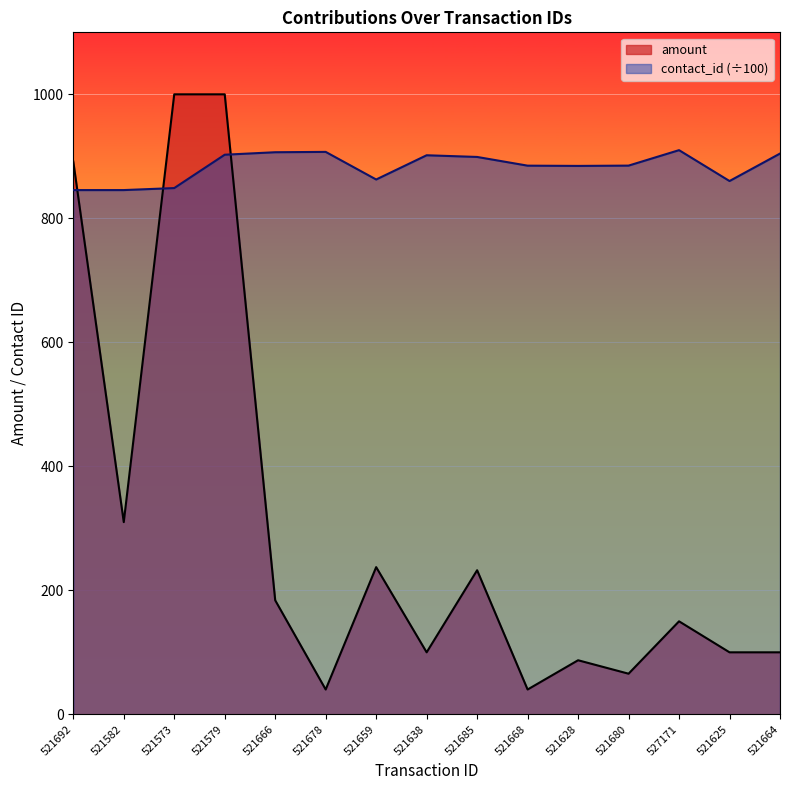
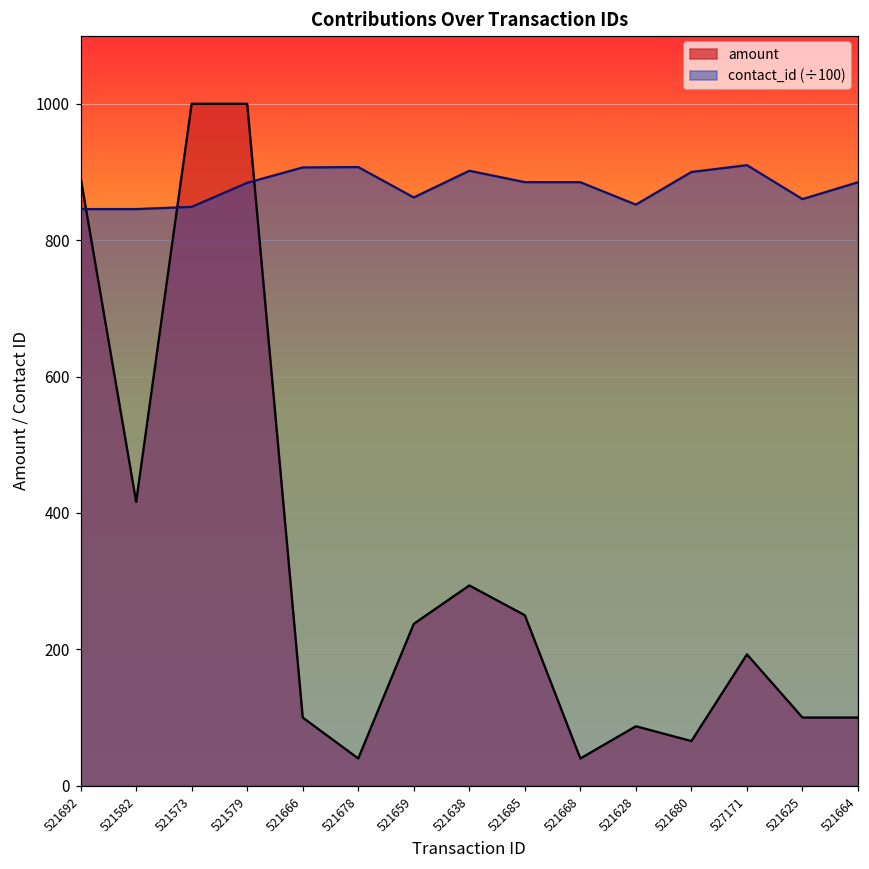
  {
    "amount": {
      "521692": 890,
-     "521582": 310,
+     "521582": 420,
      "521573": 1000,
      "521579": 1000,
-     "521666": 180,
+     "521666": 100,
      "521678": 40,
      "521659": 240,
-     "521638": 100,
-     "521685": 230,
+     "521638": 290,
+     "521685": 250,
      "521668": 40,
      "521628": 90,
      "521680": 70,
-     "527171": 150,
+     "527171": 190,
      "521625": 100,
      "521664": 100
    },
    "contact_id (÷100)": {
      "521692": 850,
      "521582": 850,
      "521573": 850,
-     "521579": 900,
+     "521579": 880,
      "521666": 910,
      "521678": 910,
      "521659": 860,
      "521638": 900,
-     "521685": 900,
+     "521685": 890,
      "521668": 880,
-     "521628": 880,
-     "521680": 890,
+     "521628": 850,
+     "521680": 900,
      "527171": 910,
      "521625": 860,
-     "521664": 900
+     "521664": 880
    }
  }
